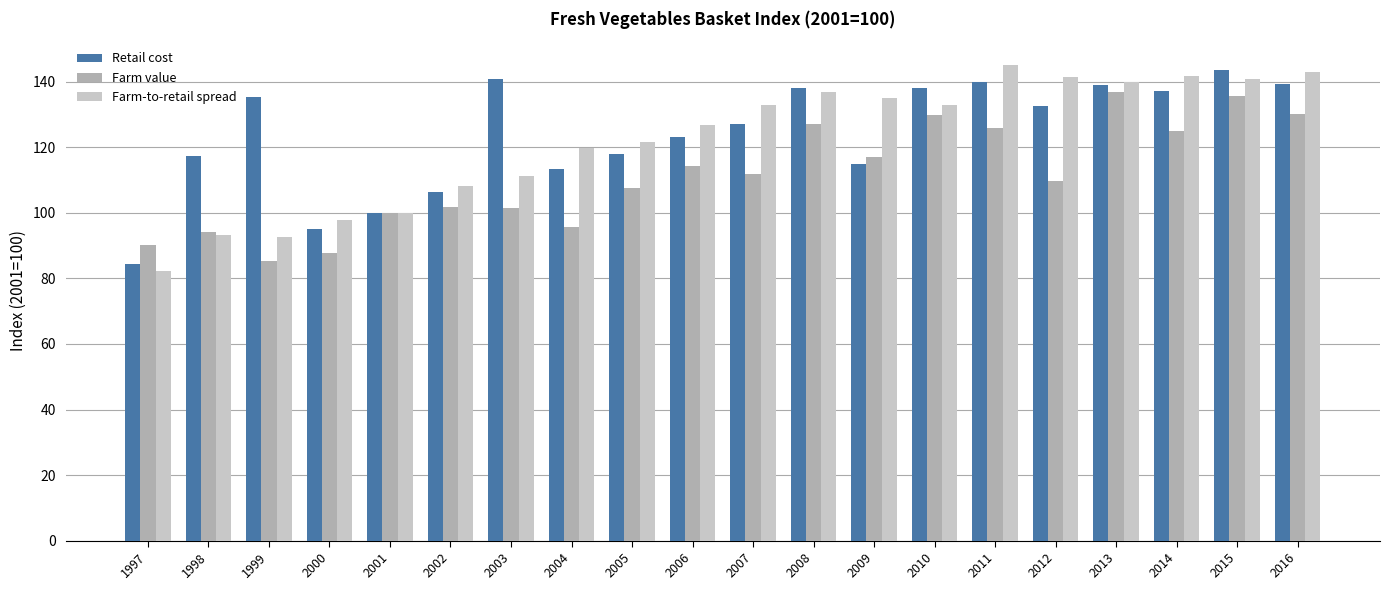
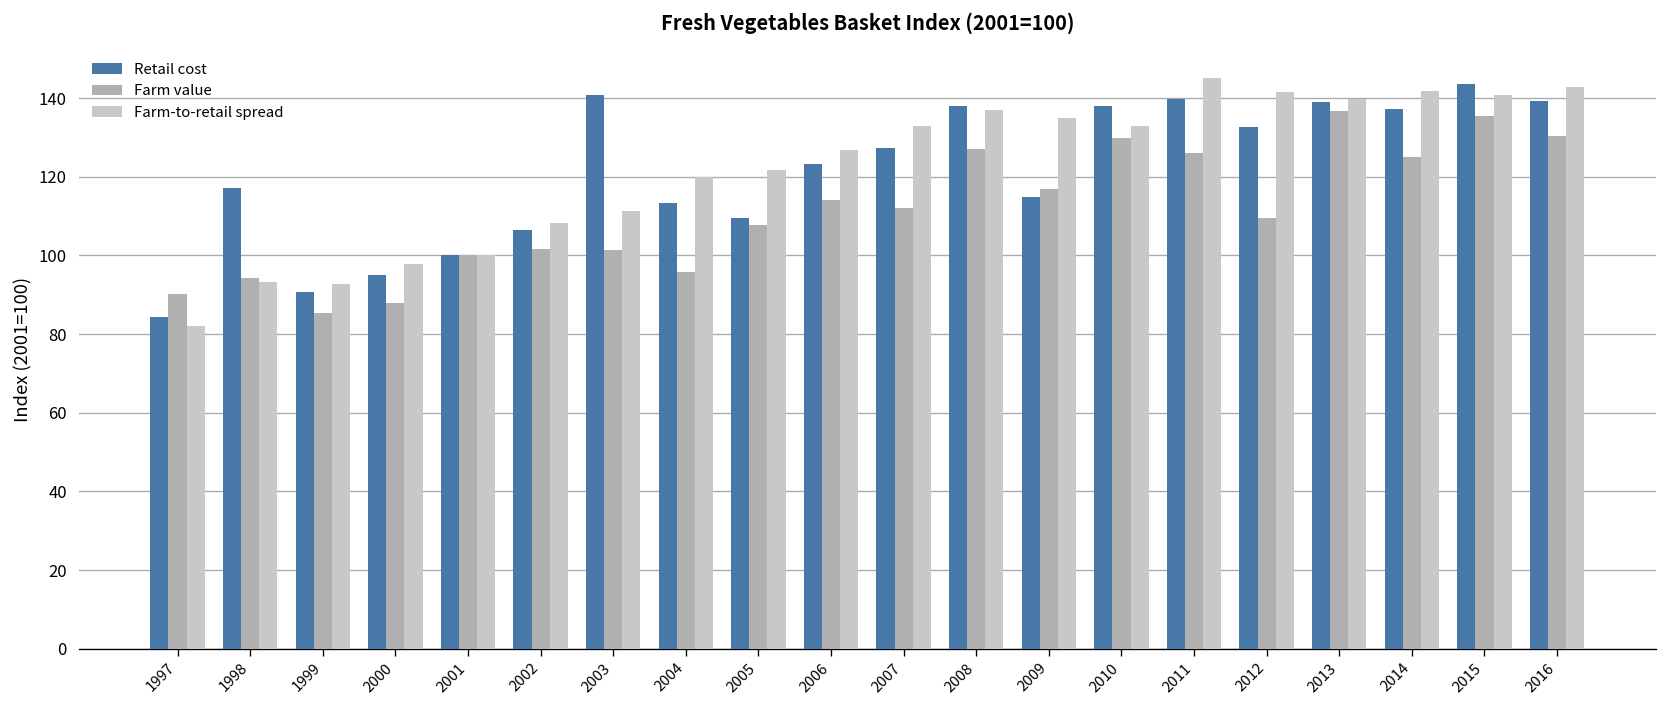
  {
    "Retail cost": {
      "1997": 84,
      "1998": 117,
-     "1999": 135,
+     "1999": 91,
      "2000": 95,
      "2001": 100,
      "2002": 106,
      "2003": 141,
      "2004": 113,
-     "2005": 118,
+     "2005": 109,
      "2006": 123,
      "2007": 127,
      "2008": 138,
      "2009": 115,
      "2010": 138,
      "2011": 140,
      "2012": 133,
      "2013": 139,
      "2014": 137,
      "2015": 144,
      "2016": 139
    }
  }
